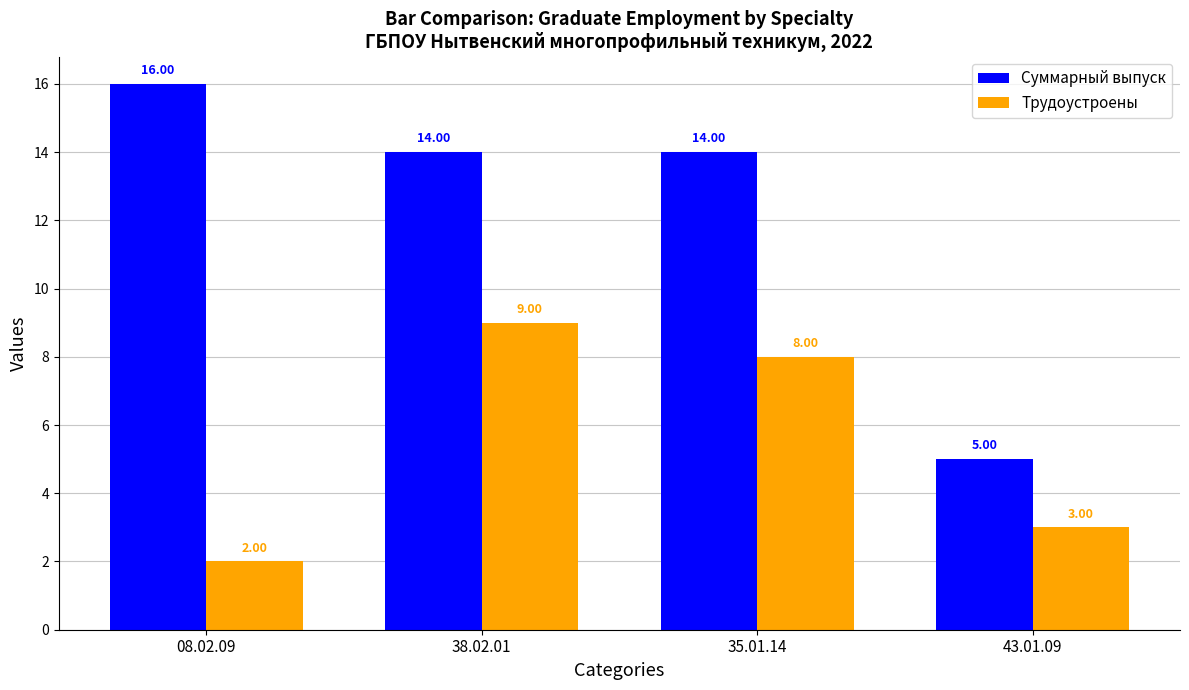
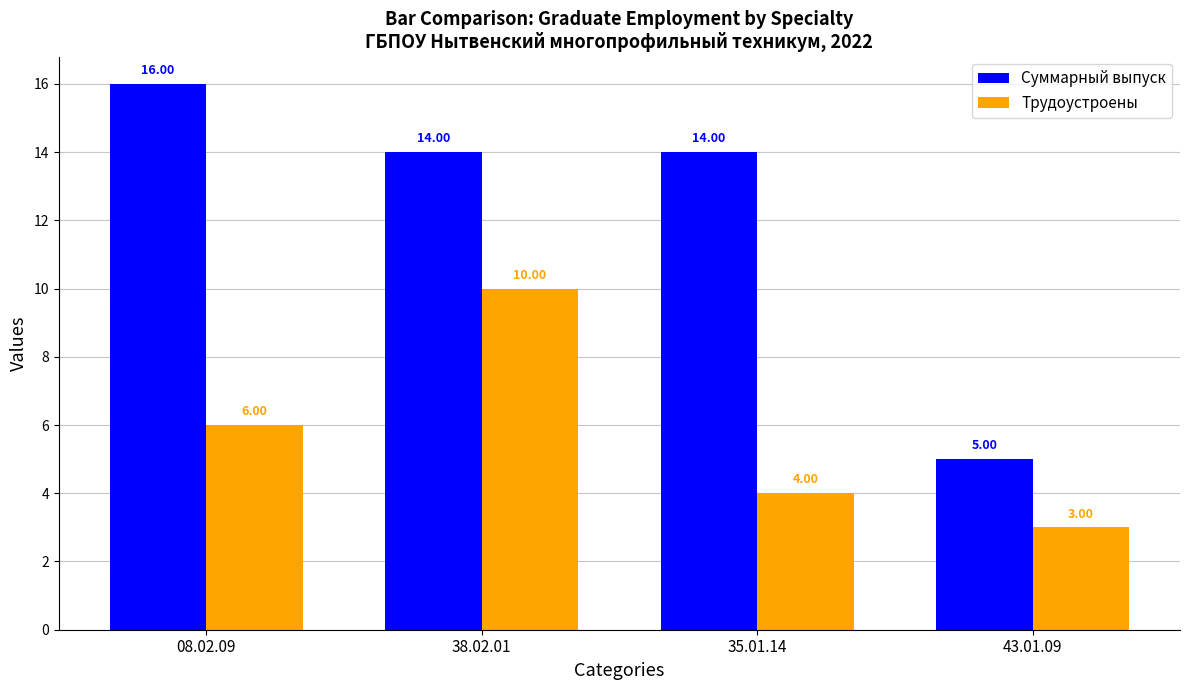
  {
    "Суммарный выпуск": {
      "08.02.09": 16.00,
      "38.02.01": 14.00,
      "35.01.14": 14.00,
      "43.01.09": 5.00
    },
    "Трудоустроены": {
-     "08.02.09": 2.00,
-     "38.02.01": 9.00,
-     "35.01.14": 8.00,
+     "08.02.09": 6.00,
+     "38.02.01": 10.00,
+     "35.01.14": 4.00,
      "43.01.09": 3.00
    }
  }
